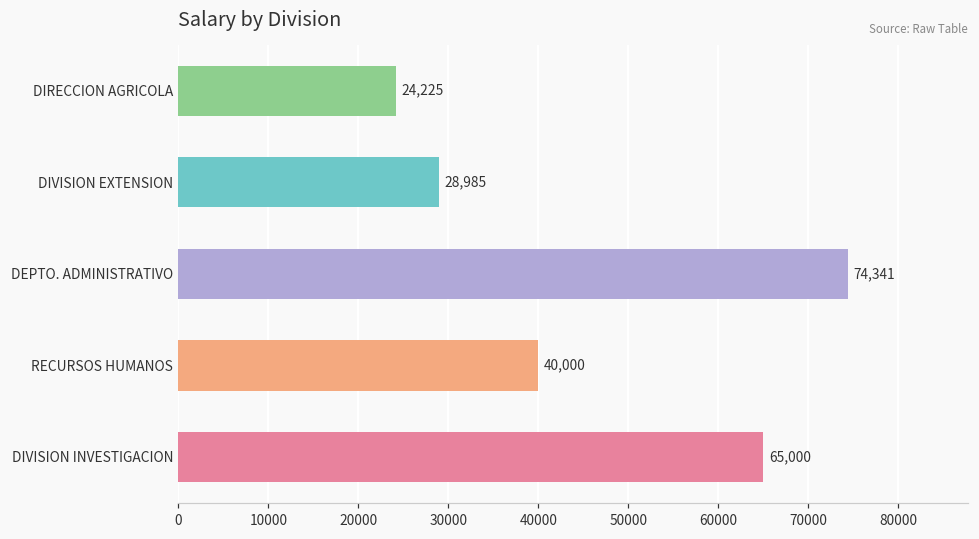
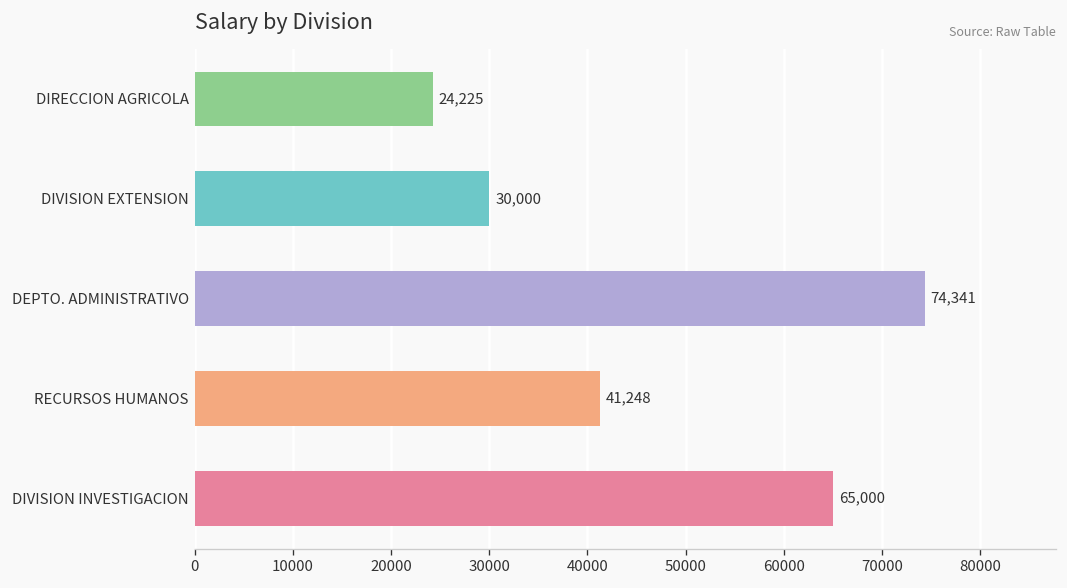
  {
    "DIRECCION AGRICOLA": "24,225",
-   "DIVISION EXTENSION": "28,985",
+   "DIVISION EXTENSION": "30,000",
    "DEPTO. ADMINISTRATIVO": "74,341",
-   "RECURSOS HUMANOS": "40,000",
+   "RECURSOS HUMANOS": "41,248",
    "DIVISION INVESTIGACION": "65,000"
  }
